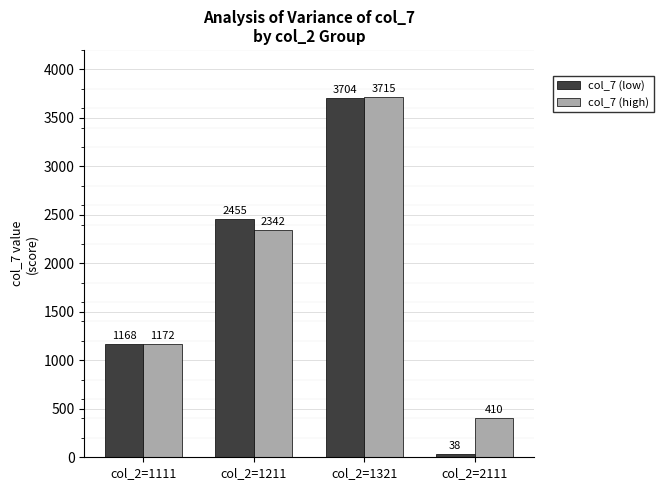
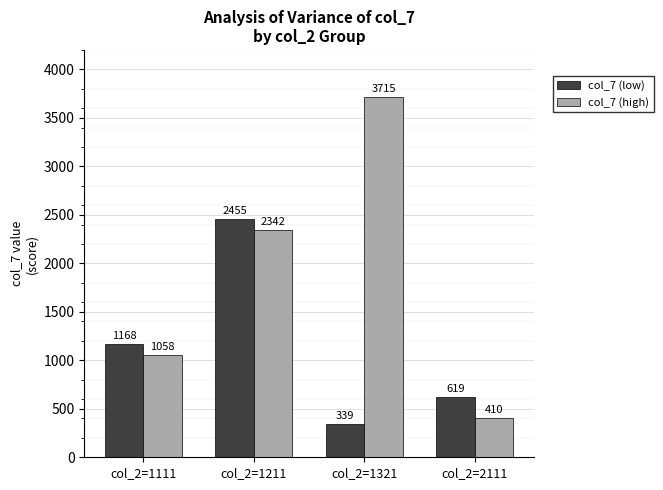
  {
    "col_7 (low)": {
      "col_2=1111": 1168,
      "col_2=1211": 2455,
-     "col_2=1321": 3704,
-     "col_2=2111": 38
+     "col_2=1321": 339,
+     "col_2=2111": 619
    },
    "col_7 (high)": {
-     "col_2=1111": 1172,
+     "col_2=1111": 1058,
      "col_2=1211": 2342,
      "col_2=1321": 3715,
      "col_2=2111": 410
    }
  }
